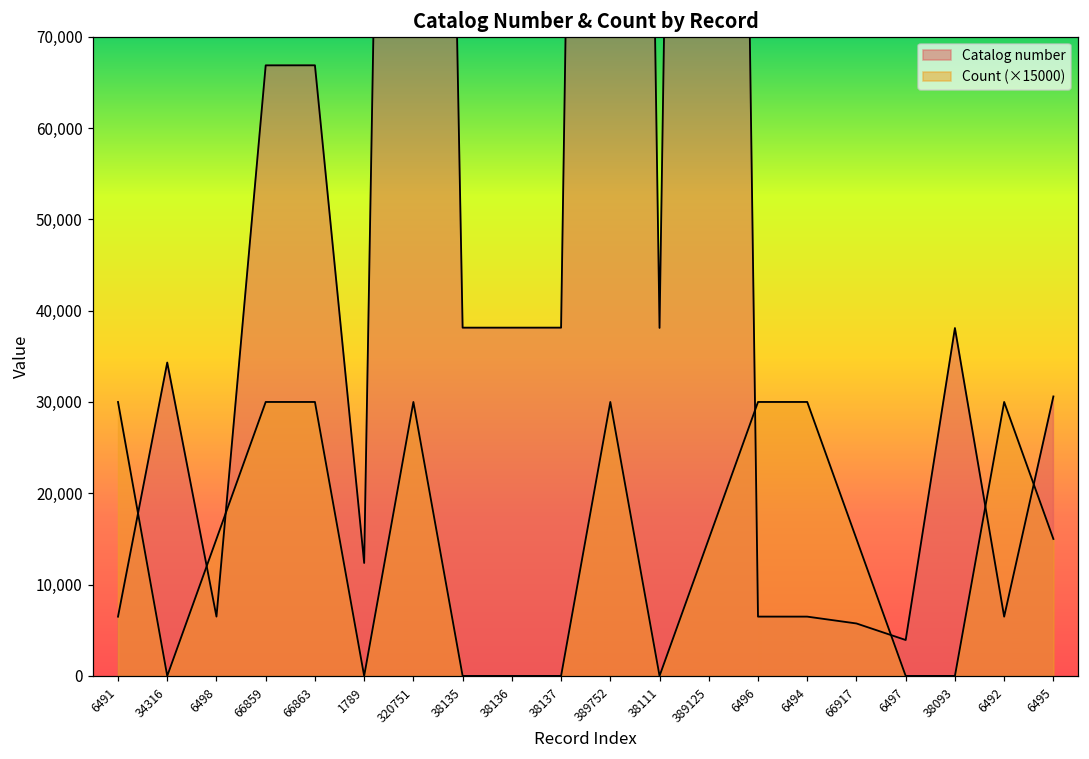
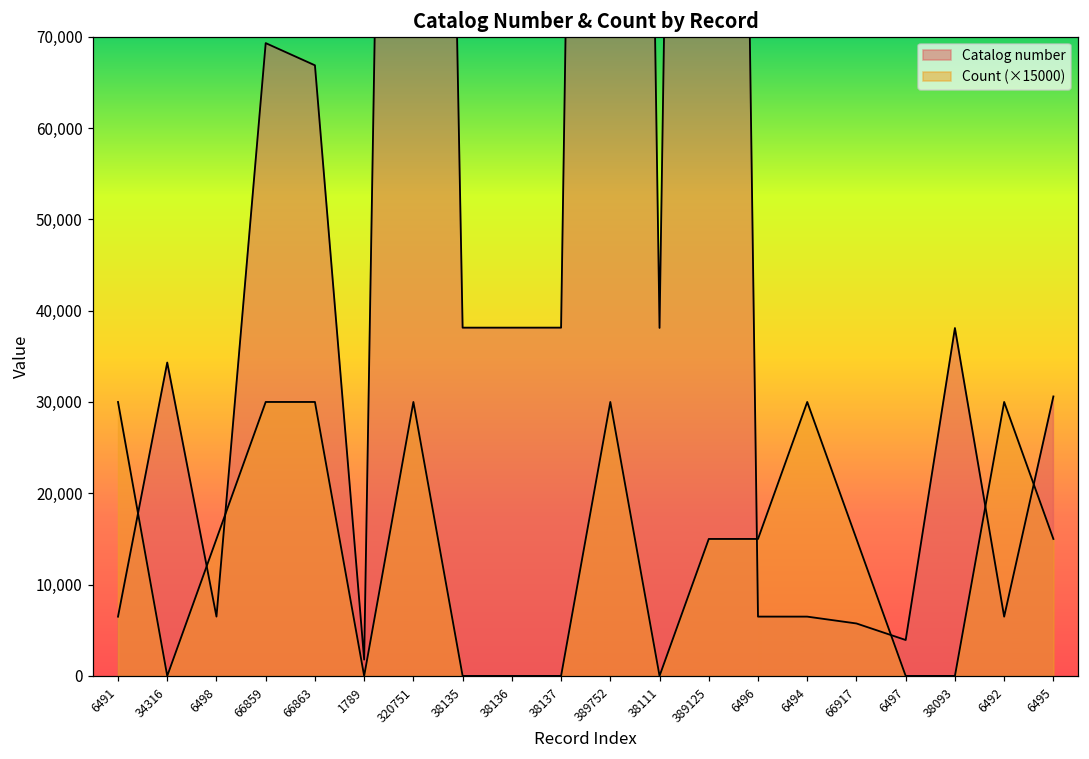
  {
    "Catalog number": {
      "6491": "6,000",
      "34316": "34,000",
      "6498": "6,000",
-     "66859": "67,000",
+     "66859": "69,000",
      "66863": "67,000",
-     "1789": "12,000",
+     "1789": "2,000",
      "38135": "38,000",
      "38136": "38,000",
      "38137": "38,000",
      "38111": "38,000",
      "6496": "6,000",
      "6494": "6,000",
      "66917": "6,000",
      "6497": "4,000",
      "38093": "38,000",
      "6492": "6,000",
      "6495": "31,000"
    },
    "Count (×15000)": {
      "6491": "30,000",
      "34316": "0",
      "6498": "15,000",
      "66859": "30,000",
      "66863": "30,000",
      "1789": "0",
      "320751": "30,000",
      "38135": "0",
      "38136": "0",
      "38137": "0",
      "389752": "30,000",
      "38111": "0",
      "389125": "15,000",
-     "6496": "30,000",
+     "6496": "15,000",
      "6494": "30,000",
      "66917": "15,000",
      "6497": "0",
      "38093": "0",
      "6492": "30,000",
      "6495": "15,000"
    }
  }
